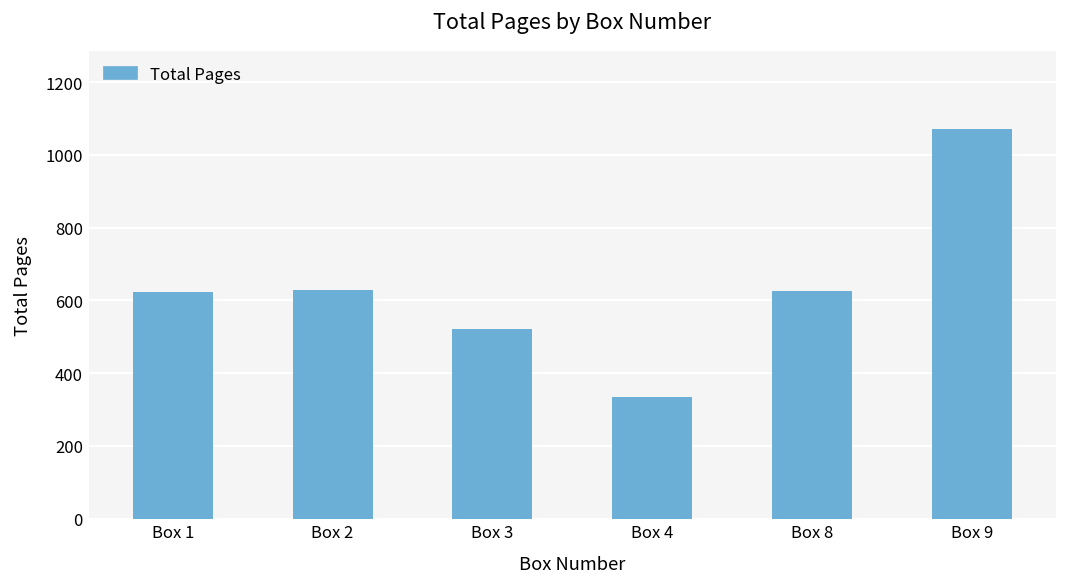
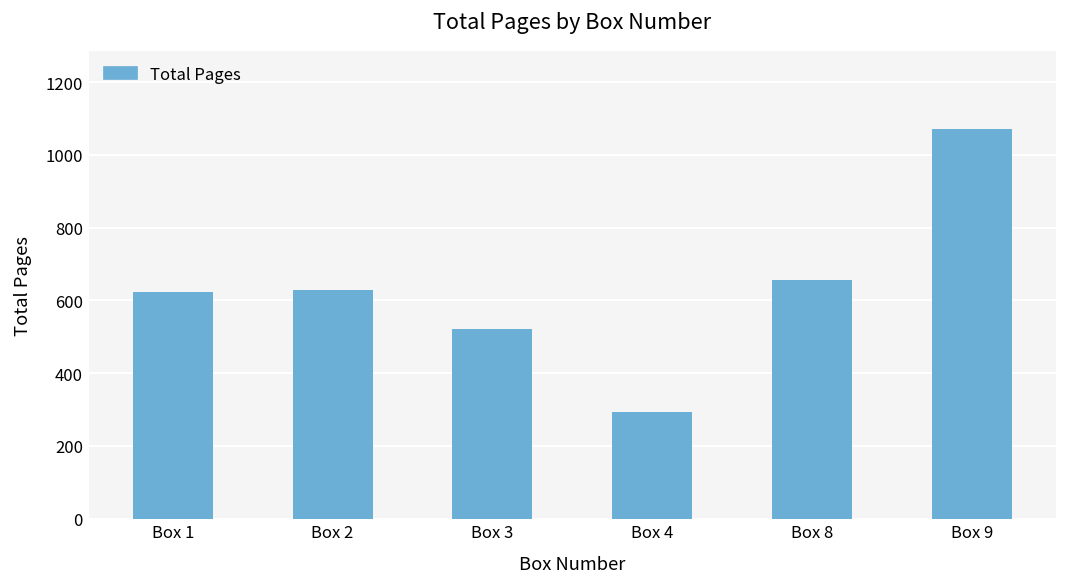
  {
    "Box 1": 620,
    "Box 2": 630,
    "Box 3": 520,
-   "Box 4": 340,
-   "Box 8": 630,
+   "Box 4": 290,
+   "Box 8": 660,
    "Box 9": 1070
  }
